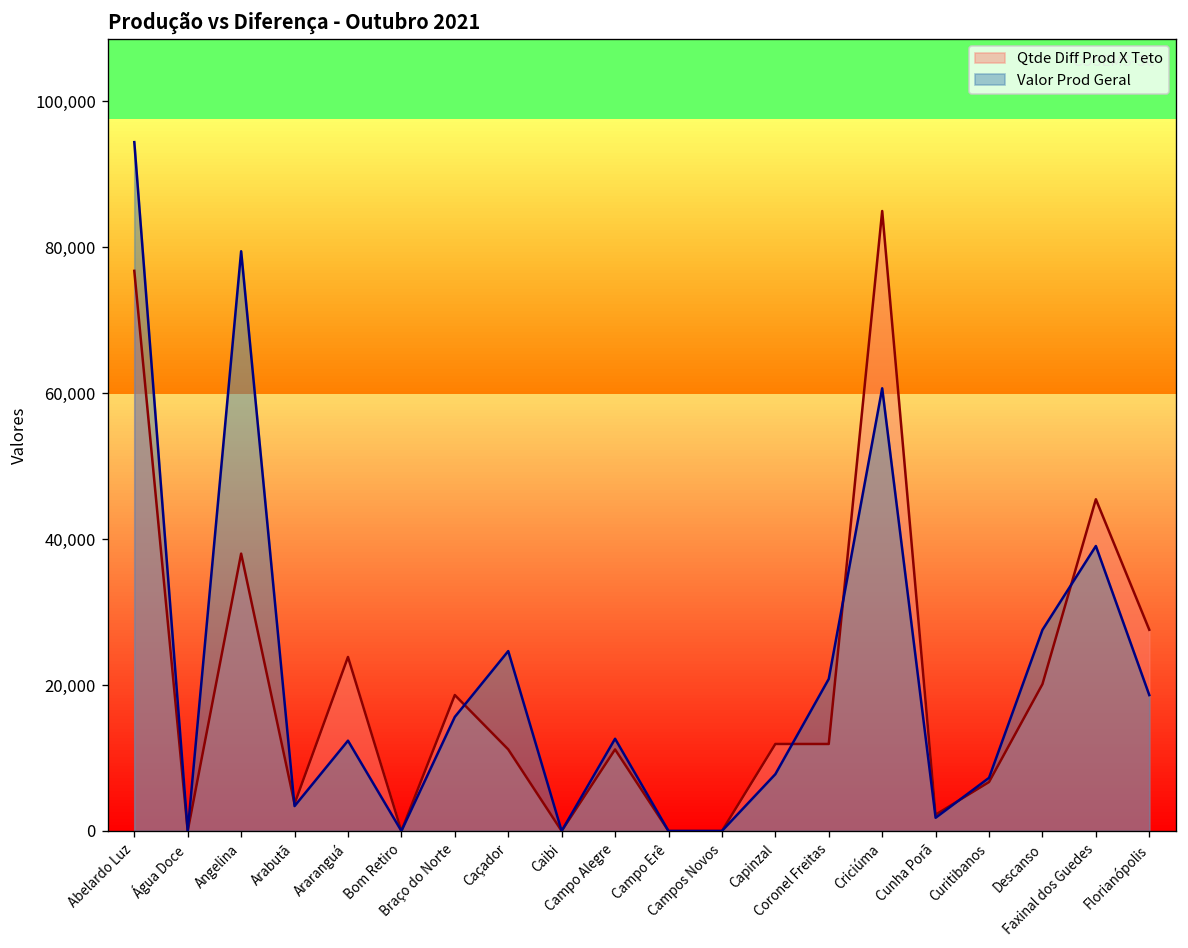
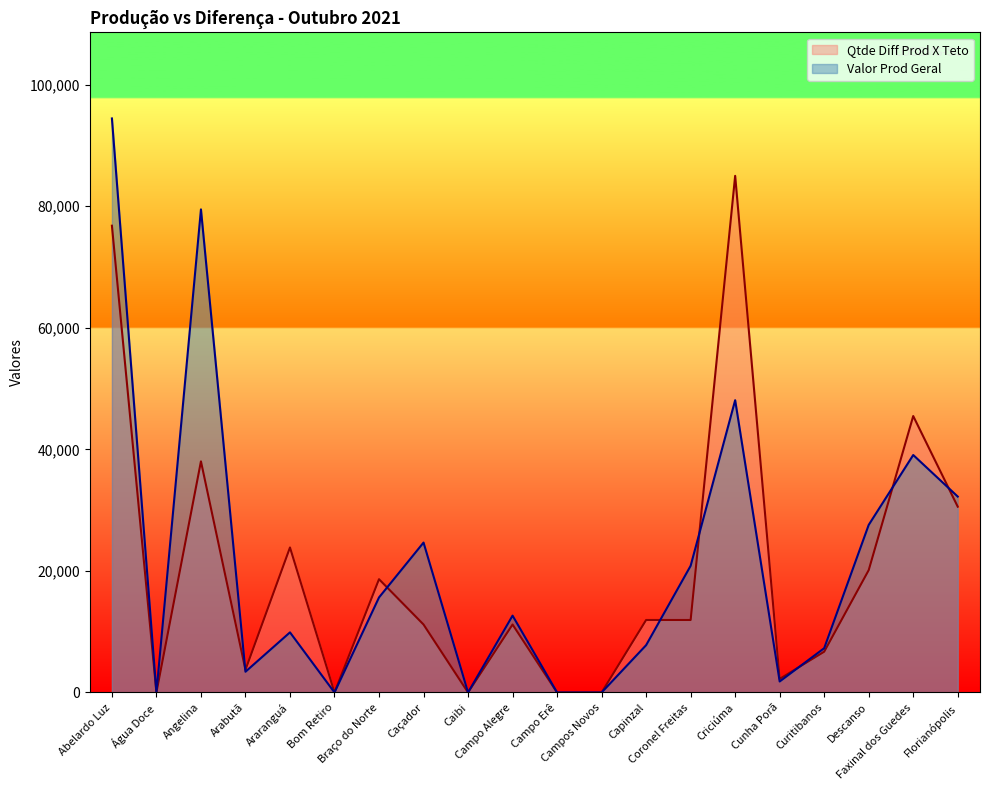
  {
    "Qtde Diff Prod X Teto": {
      "Abelardo Luz": "77,000",
      "Angelina": "38,000",
      "Araranguá": "24,000",
      "Braço do Norte": "19,000",
      "Caçador": "11,000",
      "Campo Alegre": "11,000",
      "Capinzal": "12,000",
      "Coronel Freitas": "12,000",
      "Criciúma": "85,000",
      "Cunha Porã": "2,000",
      "Curitibanos": "7,000",
      "Descanso": "20,000",
      "Faxinal dos Guedes": "45,000",
-     "Florianópolis": "28,000"
+     "Florianópolis": "31,000"
    },
    "Valor Prod Geral": {
      "Abelardo Luz": "94,000",
      "Angelina": "79,000",
-     "Araranguá": "12,000",
+     "Araranguá": "10,000",
      "Braço do Norte": "16,000",
      "Caçador": "25,000",
      "Campo Alegre": "13,000",
      "Capinzal": "8,000",
      "Coronel Freitas": "21,000",
-     "Criciúma": "61,000",
+     "Criciúma": "48,000",
      "Cunha Porã": "2,000",
      "Curitibanos": "7,000",
      "Descanso": "28,000",
      "Faxinal dos Guedes": "39,000",
-     "Florianópolis": "19,000"
+     "Florianópolis": "32,000"
    }
  }
